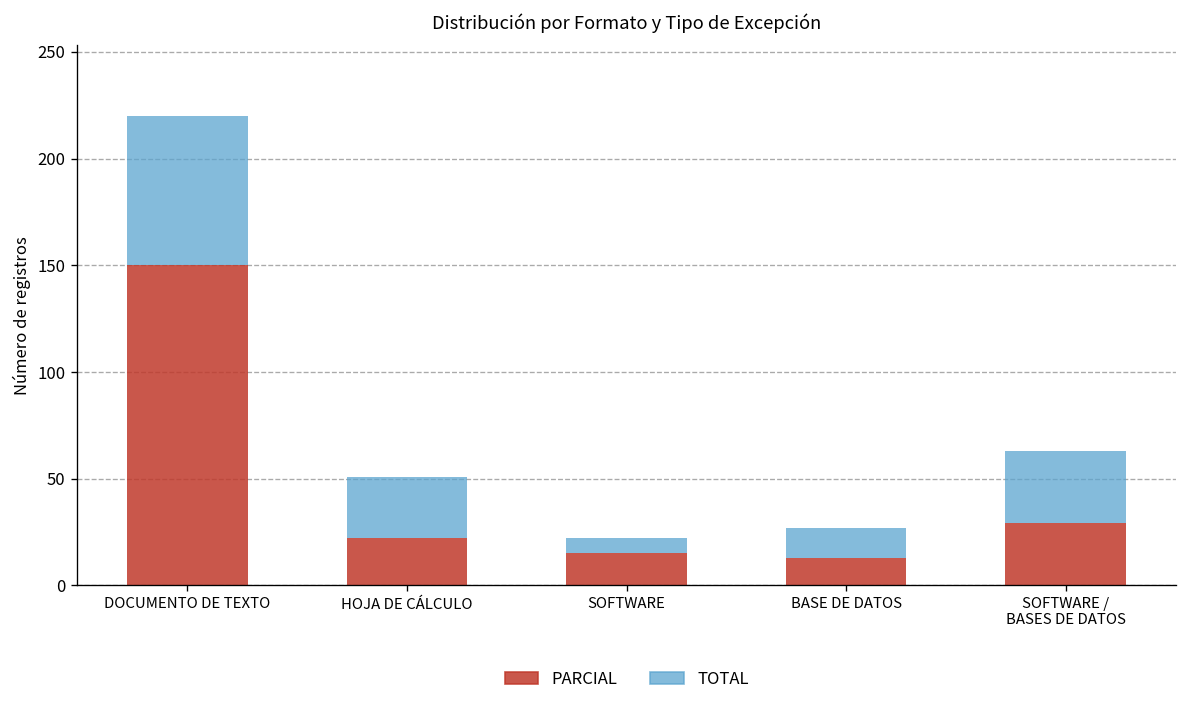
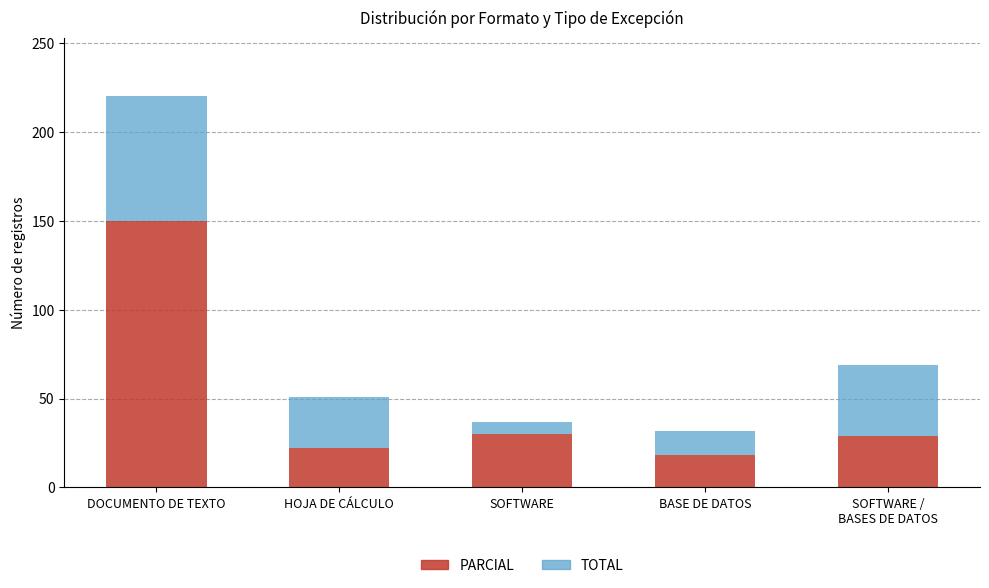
  {
    "PARCIAL": {
      "DOCUMENTO DE TEXTO": 150,
      "HOJA DE CÁLCULO": 22,
-     "SOFTWARE": 15,
-     "BASE DE DATOS": 13,
+     "SOFTWARE": 30,
+     "BASE DE DATOS": 18,
      "SOFTWARE / BASES DE DATOS": 29
    },
    "TOTAL": {
      "DOCUMENTO DE TEXTO": 70,
      "HOJA DE CÁLCULO": 29,
      "SOFTWARE": 7,
      "BASE DE DATOS": 14,
-     "SOFTWARE / BASES DE DATOS": 34
+     "SOFTWARE / BASES DE DATOS": 40
    }
  }
